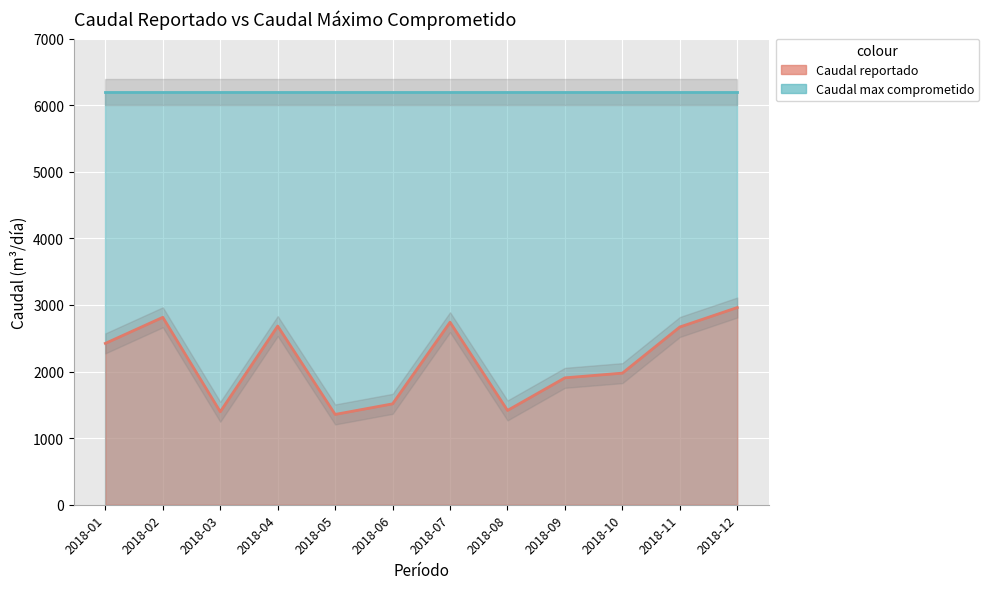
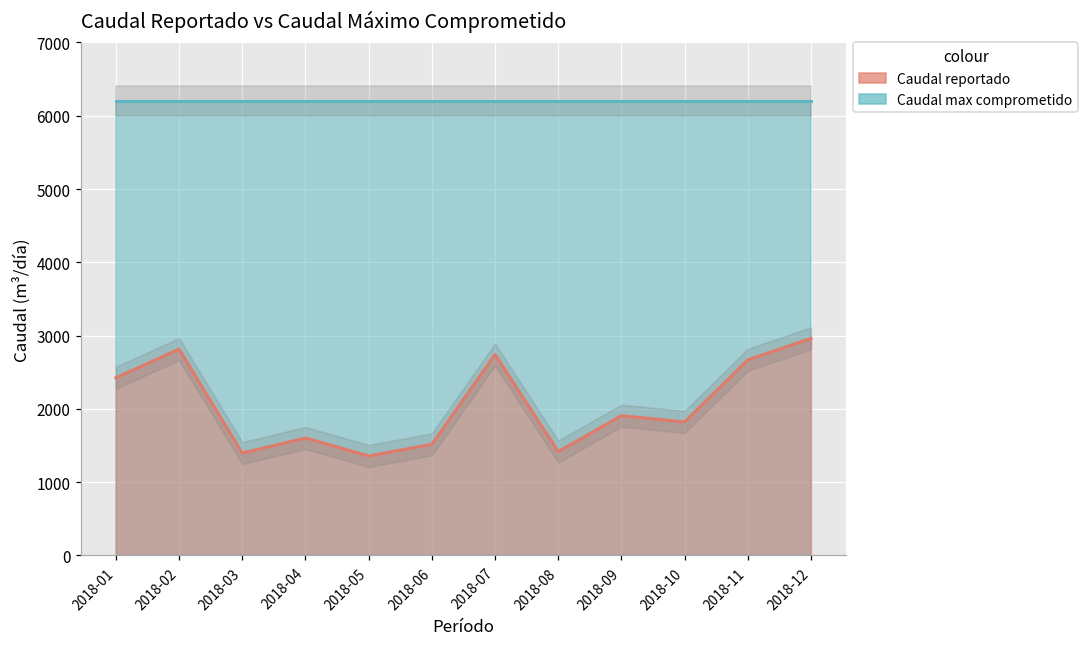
  {
    "Caudal max comprometido": {
      "2018-01": 6200,
      "2018-02": 6200,
      "2018-03": 6200,
      "2018-04": 6200,
      "2018-05": 6200,
      "2018-06": 6200,
      "2018-07": 6200,
      "2018-08": 6200,
      "2018-09": 6200,
      "2018-10": 6200,
      "2018-11": 6200,
      "2018-12": 6200
    },
    "Caudal reportado": {
      "2018-01": 2400,
      "2018-02": 2800,
      "2018-03": 1400,
-     "2018-04": 2700,
+     "2018-04": 1600,
      "2018-05": 1400,
      "2018-06": 1500,
      "2018-07": 2700,
      "2018-08": 1400,
      "2018-09": 1900,
-     "2018-10": 2000,
+     "2018-10": 1800,
      "2018-11": 2700,
      "2018-12": 3000
    }
  }
